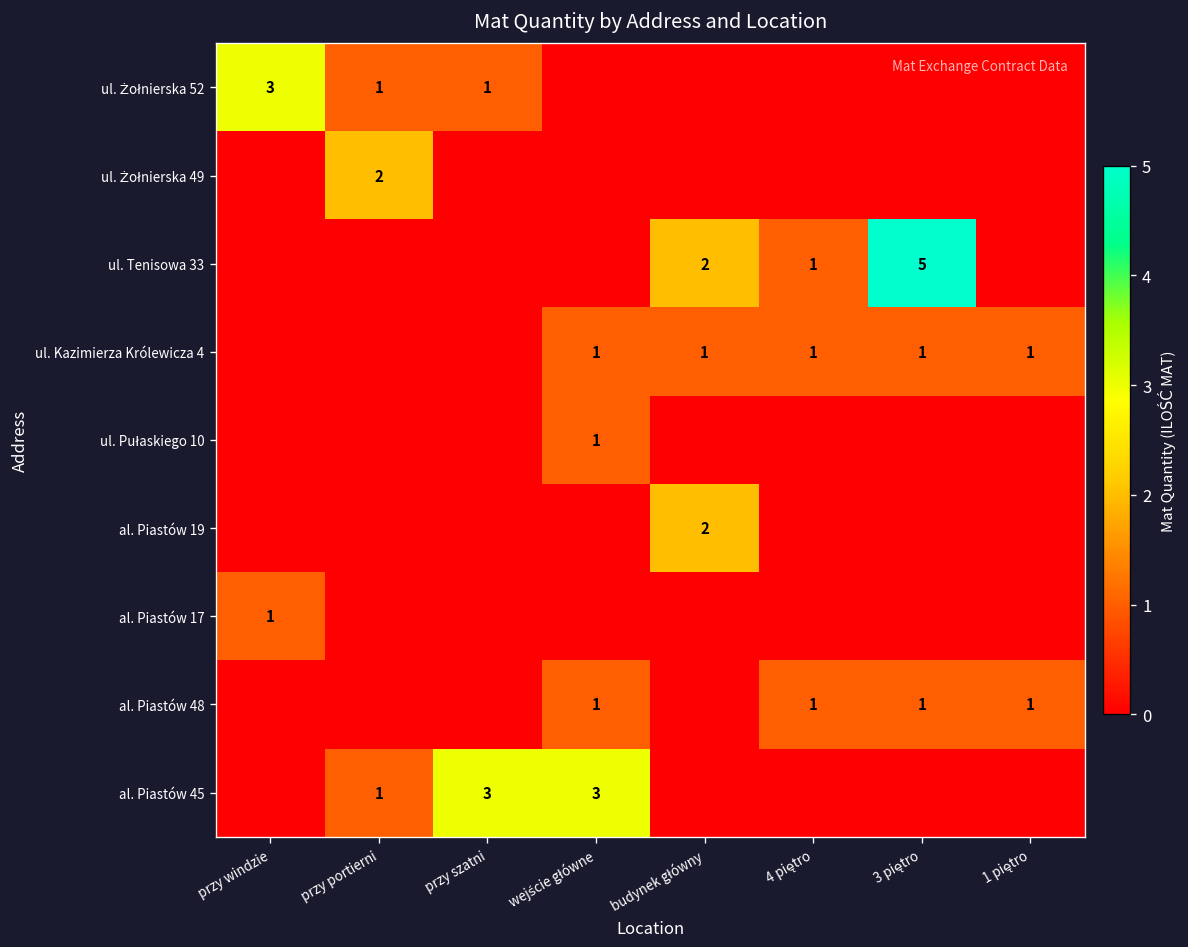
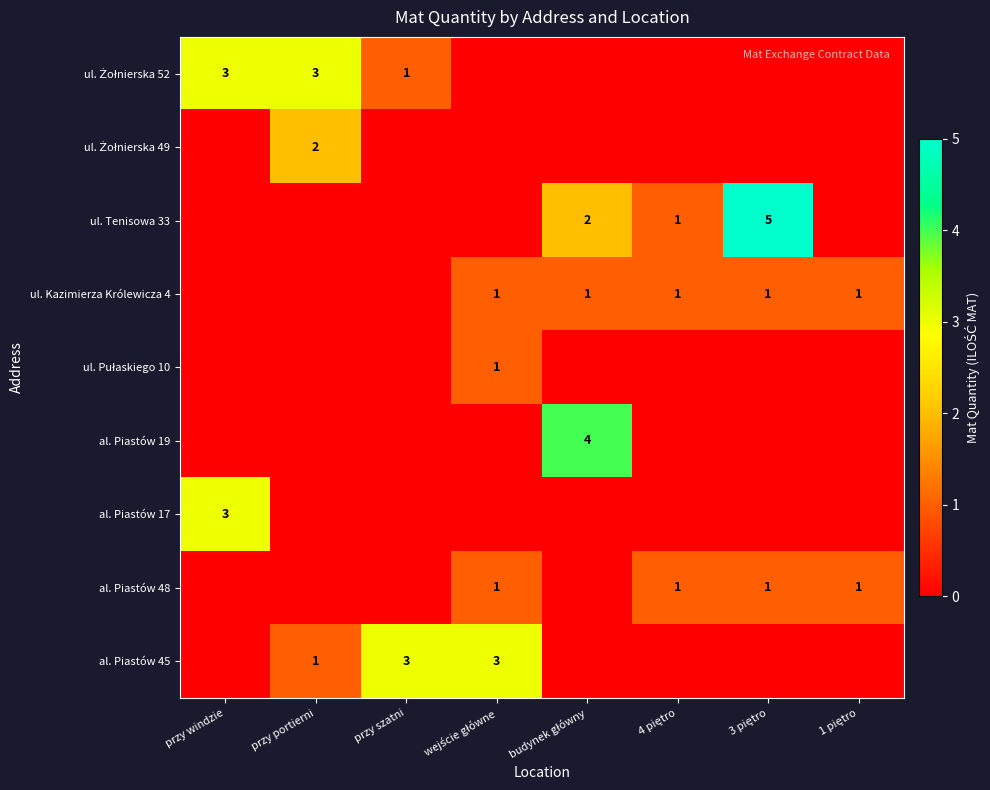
  {
    "ul. Żołnierska 52": {
      "przy windzie": 3,
-     "przy portierni": 1,
+     "przy portierni": 3,
      "przy szatni": 1
    },
    "ul. Żołnierska 49": {
      "przy portierni": 2
    },
    "ul. Tenisowa 33": {
      "budynek główny": 2,
      "4 piętro": 1,
      "3 piętro": 5
    },
    "ul. Kazimierza Królewicza 4": {
      "wejście główne": 1,
      "budynek główny": 1,
      "4 piętro": 1,
      "3 piętro": 1,
      "1 piętro": 1
    },
    "ul. Pułaskiego 10": {
      "wejście główne": 1
    },
    "al. Piastów 19": {
-     "budynek główny": 2
+     "budynek główny": 4
    },
    "al. Piastów 17": {
-     "przy windzie": 1
+     "przy windzie": 3
    },
    "al. Piastów 48": {
      "wejście główne": 1,
      "4 piętro": 1,
      "3 piętro": 1,
      "1 piętro": 1
    },
    "al. Piastów 45": {
      "przy portierni": 1,
      "przy szatni": 3,
      "wejście główne": 3
    }
  }
